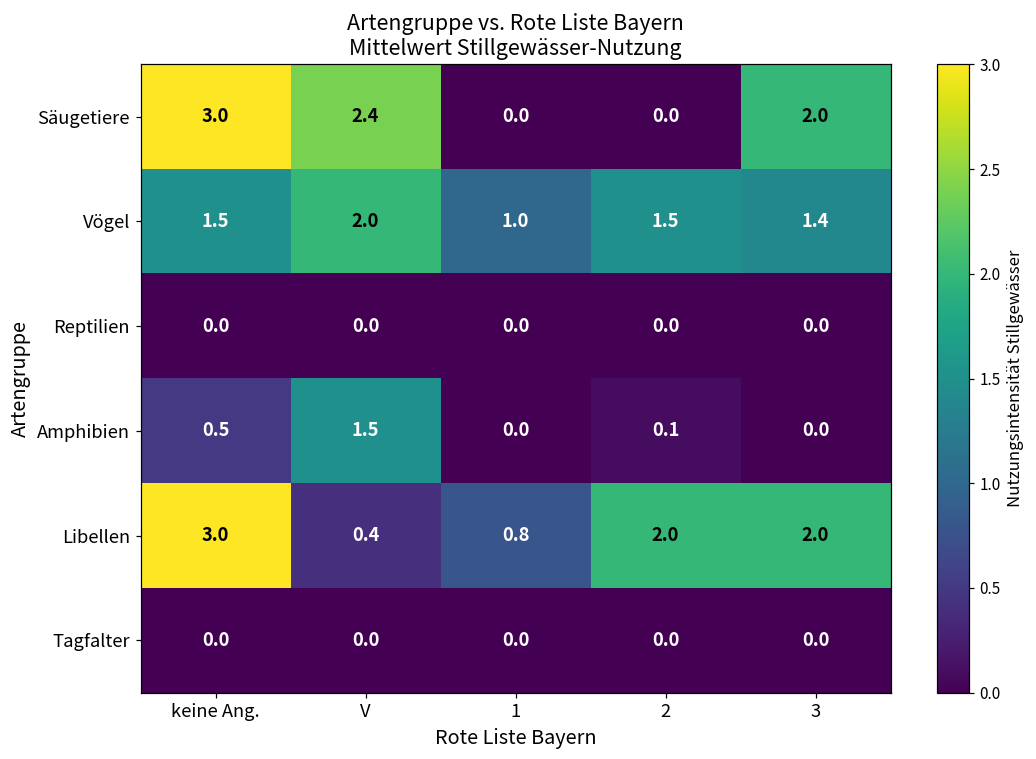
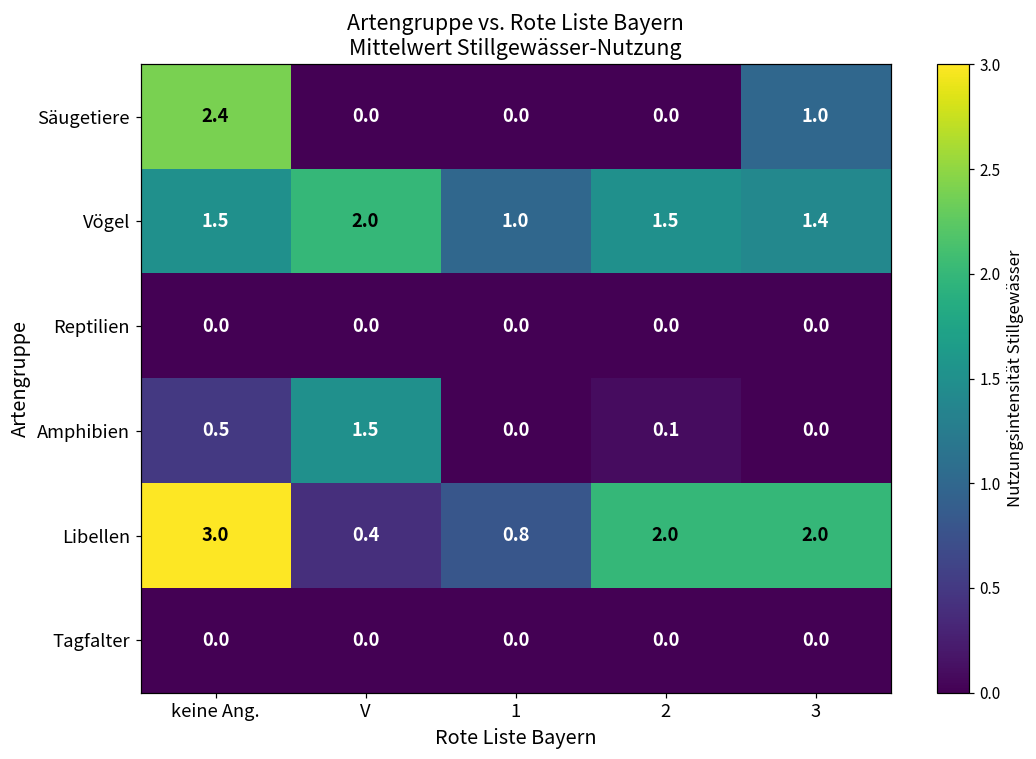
  {
    "Säugetiere": {
-     "keine Ang.": 3.0,
-     "V": 2.4,
+     "keine Ang.": 2.4,
+     "V": 0.0,
      "1": 0.0,
      "2": 0.0,
-     "3": 2.0
+     "3": 1.0
    },
    "Vögel": {
      "keine Ang.": 1.5,
      "V": 2.0,
      "1": 1.0,
      "2": 1.5,
      "3": 1.4
    },
    "Reptilien": {
      "keine Ang.": 0.0,
      "V": 0.0,
      "1": 0.0,
      "2": 0.0,
      "3": 0.0
    },
    "Amphibien": {
      "keine Ang.": 0.5,
      "V": 1.5,
      "1": 0.0,
      "2": 0.1,
      "3": 0.0
    },
    "Libellen": {
      "keine Ang.": 3.0,
      "V": 0.4,
      "1": 0.8,
      "2": 2.0,
      "3": 2.0
    },
    "Tagfalter": {
      "keine Ang.": 0.0,
      "V": 0.0,
      "1": 0.0,
      "2": 0.0,
      "3": 0.0
    }
  }
